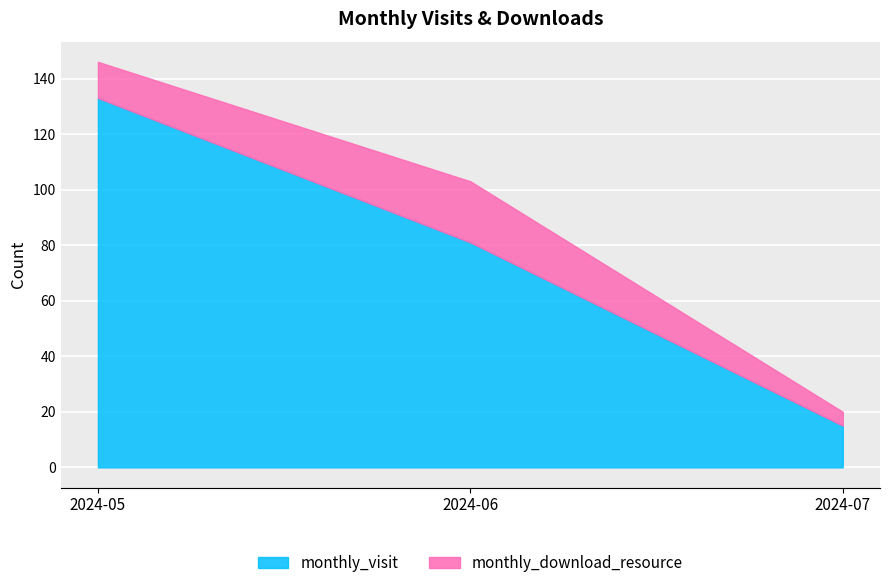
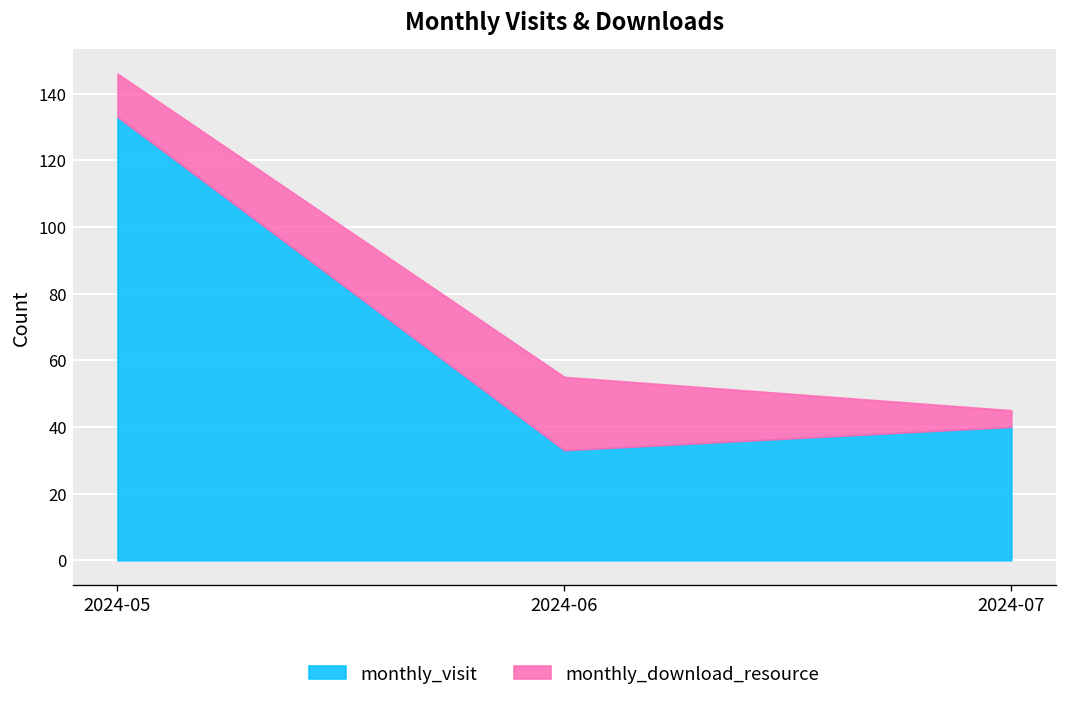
  {
    "monthly_visit": {
      "2024-05": 133,
-     "2024-06": 81,
-     "2024-07": 15
+     "2024-06": 33,
+     "2024-07": 40
    },
    "monthly_download_resource": {
      "2024-05": 13,
      "2024-06": 22,
      "2024-07": 5
    }
  }
